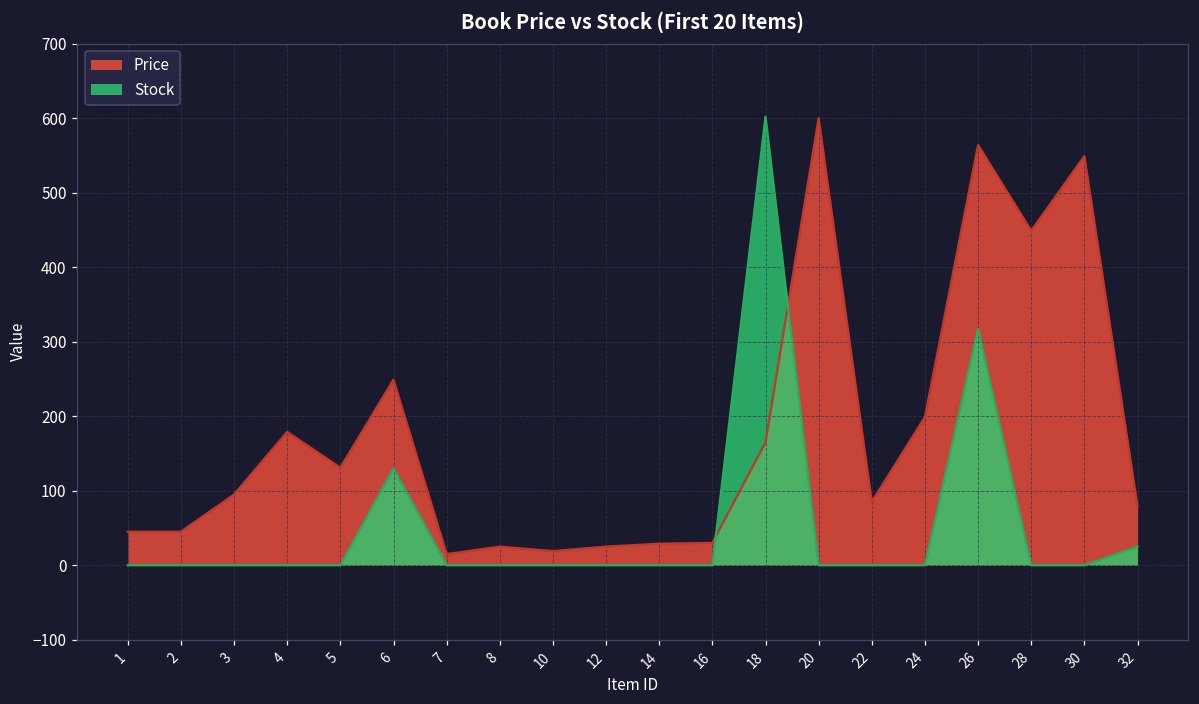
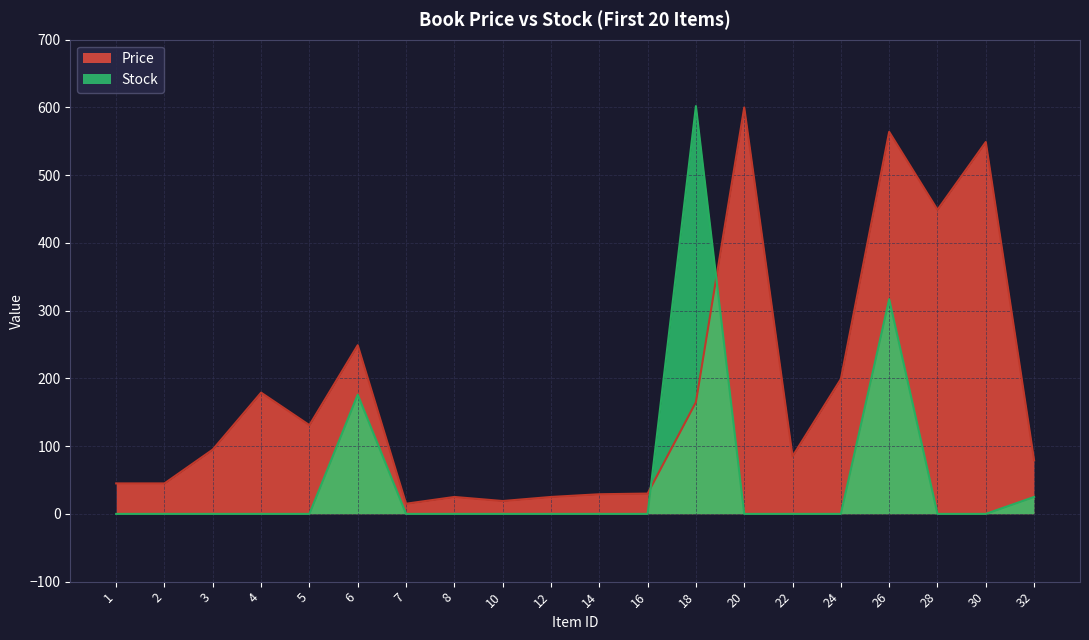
  {
    "Price": {
      "1": 50,
      "2": 50,
      "3": 100,
      "4": 180,
      "5": 130,
      "6": 250,
      "7": 20,
      "8": 30,
      "10": 20,
      "12": 30,
      "14": 30,
      "16": 30,
      "18": 170,
      "20": 600,
      "22": 90,
      "24": 200,
      "26": 560,
      "28": 450,
      "30": 550,
      "32": 80
    },
    "Stock": {
      "1": 0,
      "2": 0,
      "3": 0,
      "4": 0,
      "5": 0,
-     "6": 130,
+     "6": 180,
      "7": 0,
      "8": 0,
      "10": 0,
      "12": 0,
      "14": 0,
      "16": 0,
      "18": 600,
      "20": 0,
      "22": 0,
      "24": 0,
      "26": 320,
      "28": 0,
      "30": 0,
      "32": 30
    }
  }
